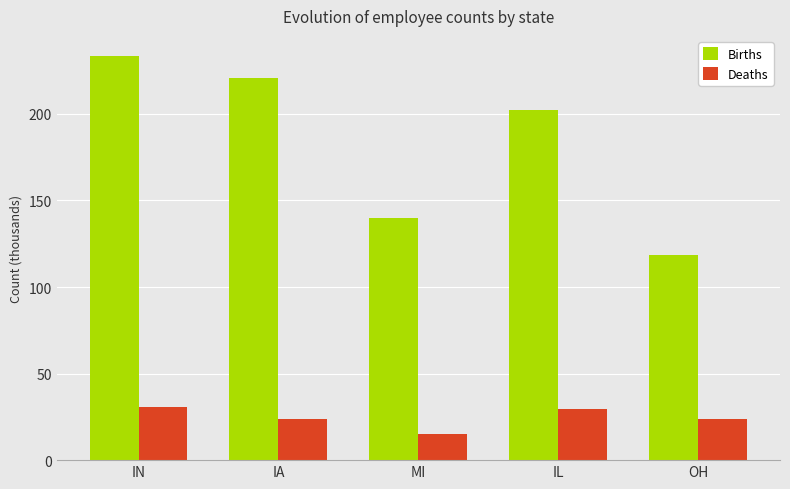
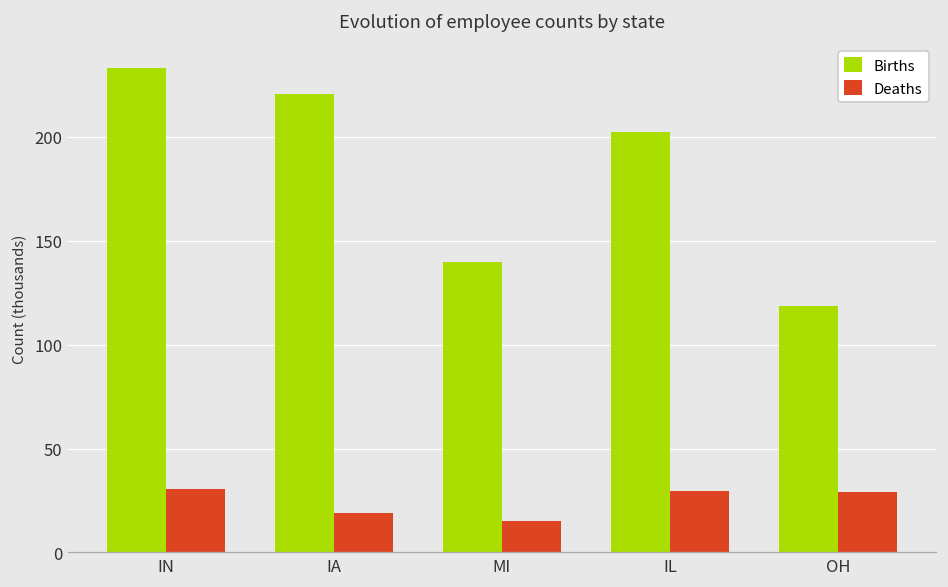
  {
    "Births": {
      "IN": 233,
      "IA": 221,
      "MI": 140,
      "IL": 202,
      "OH": 119
    },
    "Deaths": {
      "IN": 31,
-     "IA": 24,
+     "IA": 19,
      "MI": 15,
      "IL": 30,
-     "OH": 23
+     "OH": 29
    }
  }
